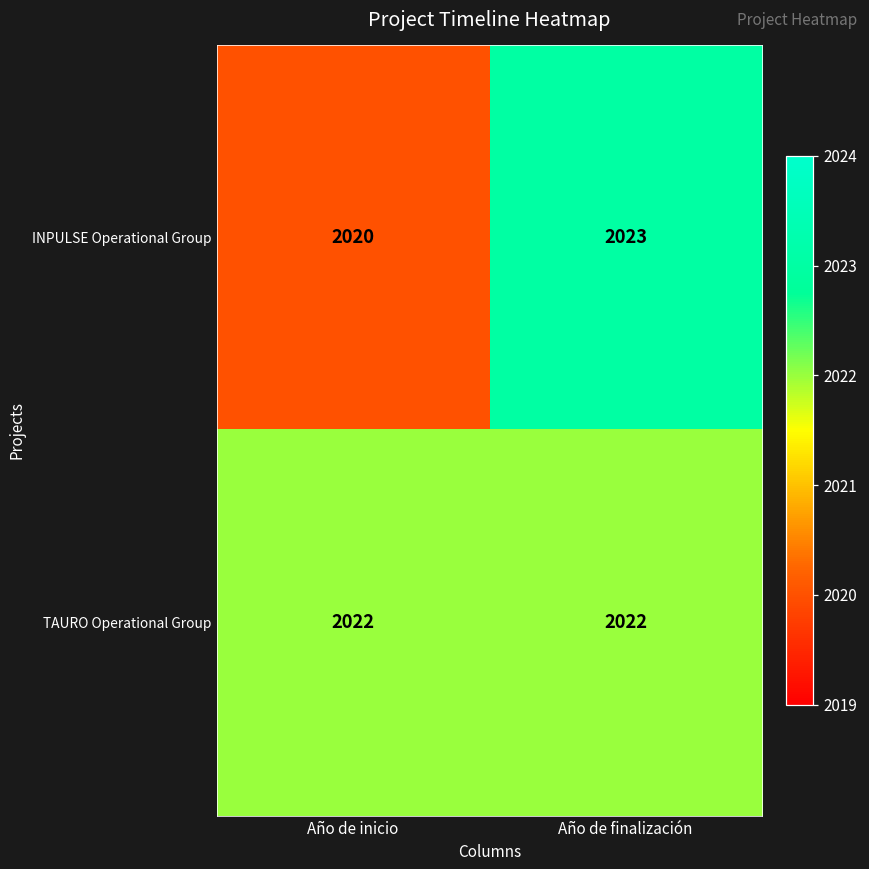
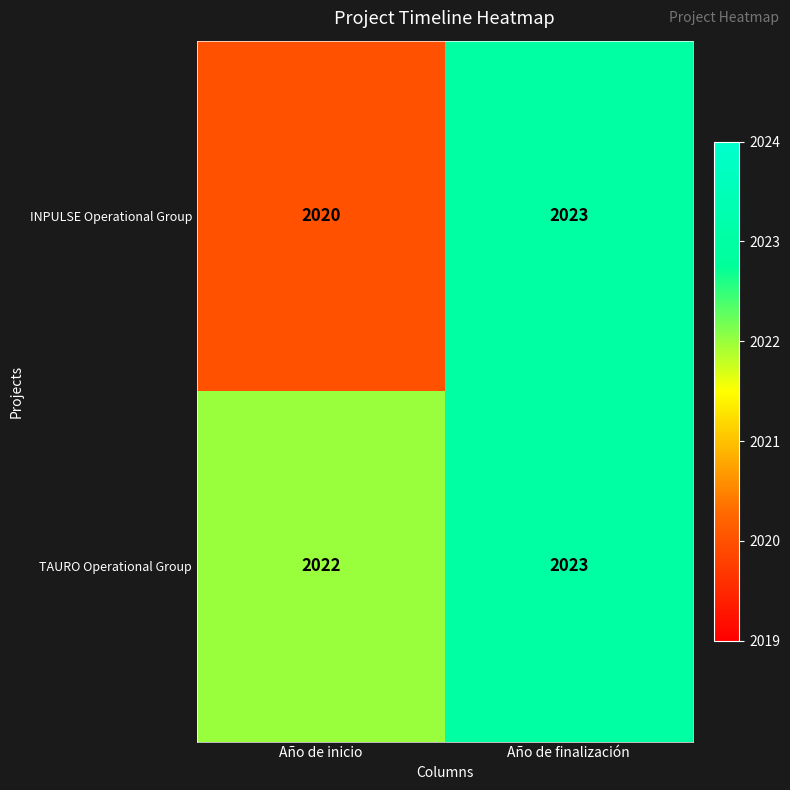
  {
    "INPULSE Operational Group": {
      "Año de inicio": 2020,
      "Año de finalización": 2023
    },
    "TAURO Operational Group": {
      "Año de inicio": 2022,
-     "Año de finalización": 2022
+     "Año de finalización": 2023
    }
  }
